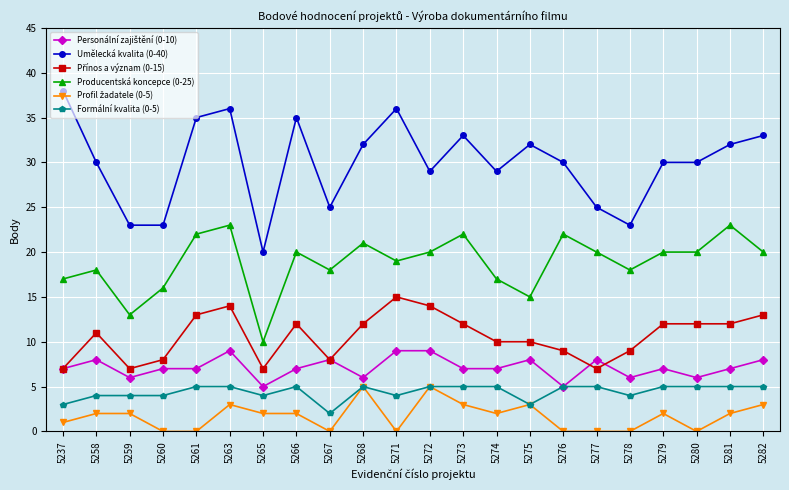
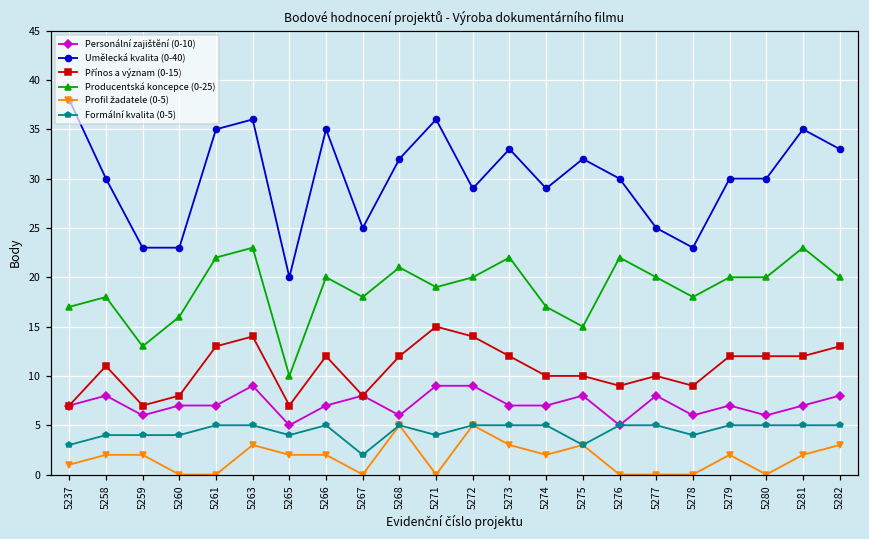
  {
    "Personální zajištění (0-10)": {
      "5258": 8,
      "5259": 6,
      "5260": 7,
      "5261": 7,
      "5263": 9,
      "5265": 5,
      "5266": 7,
      "5268": 6,
      "5271": 9,
      "5272": 9,
      "5273": 7,
      "5274": 7,
      "5275": 8,
      "5277": 8,
      "5278": 6,
      "5279": 7,
      "5280": 6,
      "5281": 7,
      "5282": 8
    },
    "Umělecká kvalita (0-40)": {
      "5258": 30,
      "5259": 23,
      "5260": 23,
      "5263": 36,
      "5265": 20,
      "5266": 35,
      "5267": 25,
      "5268": 32,
      "5271": 36,
      "5272": 29,
      "5273": 33,
      "5274": 29,
      "5275": 32,
      "5276": 30,
      "5277": 25,
      "5278": 23,
      "5279": 30,
      "5280": 30,
-     "5281": 32,
+     "5281": 35,
      "5282": 33
    },
    "Přínos a význam (0-15)": {
      "5258": 11,
      "5259": 7,
      "5260": 8,
      "5261": 13,
      "5263": 14,
      "5265": 7,
      "5266": 12,
      "5268": 12,
      "5271": 15,
      "5272": 14,
      "5273": 12,
      "5274": 10,
      "5275": 10,
      "5276": 9,
-     "5277": 7,
+     "5277": 10,
      "5278": 9,
      "5279": 12,
      "5280": 12,
      "5281": 12,
      "5282": 13
    },
    "Producentská koncepce (0-25)": {
      "5237": 17,
      "5258": 18,
      "5259": 13,
      "5260": 16,
      "5261": 22,
      "5263": 23,
      "5265": 10,
      "5266": 20,
      "5267": 18,
      "5268": 21,
      "5271": 19,
      "5272": 20,
      "5273": 22,
      "5274": 17,
      "5275": 15,
      "5276": 22,
      "5277": 20,
      "5278": 18,
      "5279": 20,
      "5280": 20,
      "5281": 23,
      "5282": 20
    },
    "Profil žadatele (0-5)": {
      "5237": 1,
      "5258": 2,
      "5259": 2,
      "5260": 0,
      "5261": 0,
      "5263": 3,
      "5265": 2,
      "5266": 2,
      "5267": 0,
      "5271": 0,
      "5273": 3,
      "5274": 2,
      "5276": 0,
      "5277": 0,
      "5278": 0,
      "5279": 2,
      "5280": 0,
      "5281": 2,
      "5282": 3
    },
    "Formální kvalita (0-5)": {
      "5237": 3,
      "5258": 4,
      "5259": 4,
      "5260": 4,
      "5261": 5,
      "5263": 5,
      "5265": 4,
      "5266": 5,
      "5267": 2,
      "5271": 4,
      "5273": 5,
      "5274": 5,
      "5277": 5,
      "5278": 4,
      "5279": 5,
      "5280": 5,
      "5281": 5,
      "5282": 5
    }
  }
